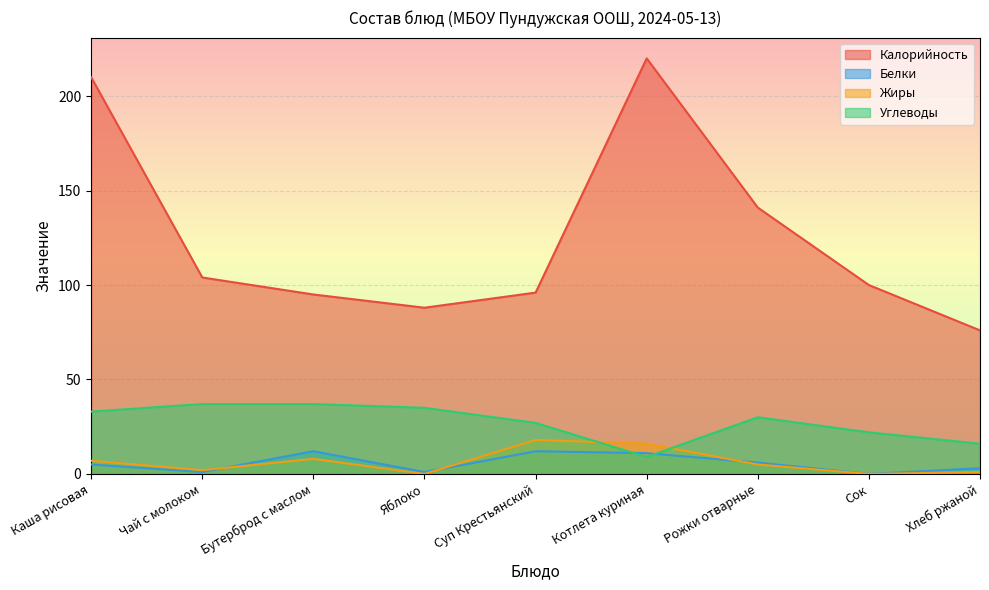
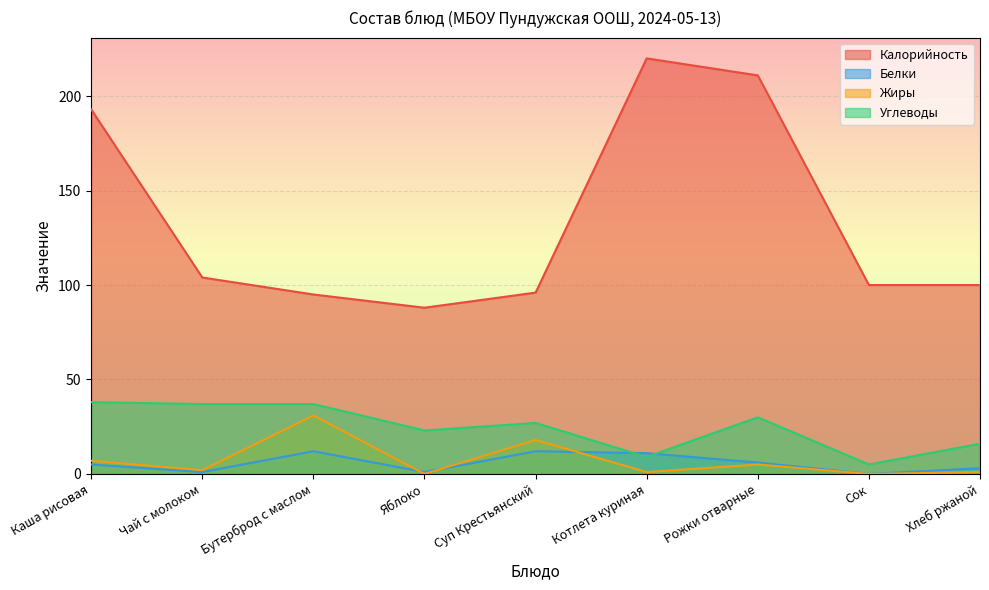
  {
    "Калорийность": {
-     "Каша рисовая": 210,
+     "Каша рисовая": 193,
      "Чай с молоком": 104,
      "Бутерброд с маслом": 95,
      "Яблоко": 88,
      "Суп Крестьянский": 96,
      "Котлета куриная": 220,
-     "Рожки отварные": 141,
+     "Рожки отварные": 211,
      "Сок": 100,
-     "Хлеб ржаной": 76
+     "Хлеб ржаной": 100
    },
    "Белки": {
      "Каша рисовая": 5,
      "Бутерброд с маслом": 12,
      "Суп Крестьянский": 12,
      "Котлета куриная": 11,
      "Хлеб ржаной": 3
    },
    "Жиры": {
      "Каша рисовая": 7,
-     "Бутерброд с маслом": 8,
+     "Бутерброд с маслом": 31,
      "Суп Крестьянский": 18,
-     "Котлета куриная": 16,
+     "Котлета куриная": 1,
      "Хлеб ржаной": 1
    },
    "Углеводы": {
-     "Каша рисовая": 33,
+     "Каша рисовая": 38,
      "Чай с молоком": 37,
      "Бутерброд с маслом": 37,
-     "Яблоко": 35,
+     "Яблоко": 23,
      "Суп Крестьянский": 27,
      "Котлета куриная": 9,
      "Рожки отварные": 30,
-     "Сок": 22,
+     "Сок": 5,
      "Хлеб ржаной": 16
    }
  }
